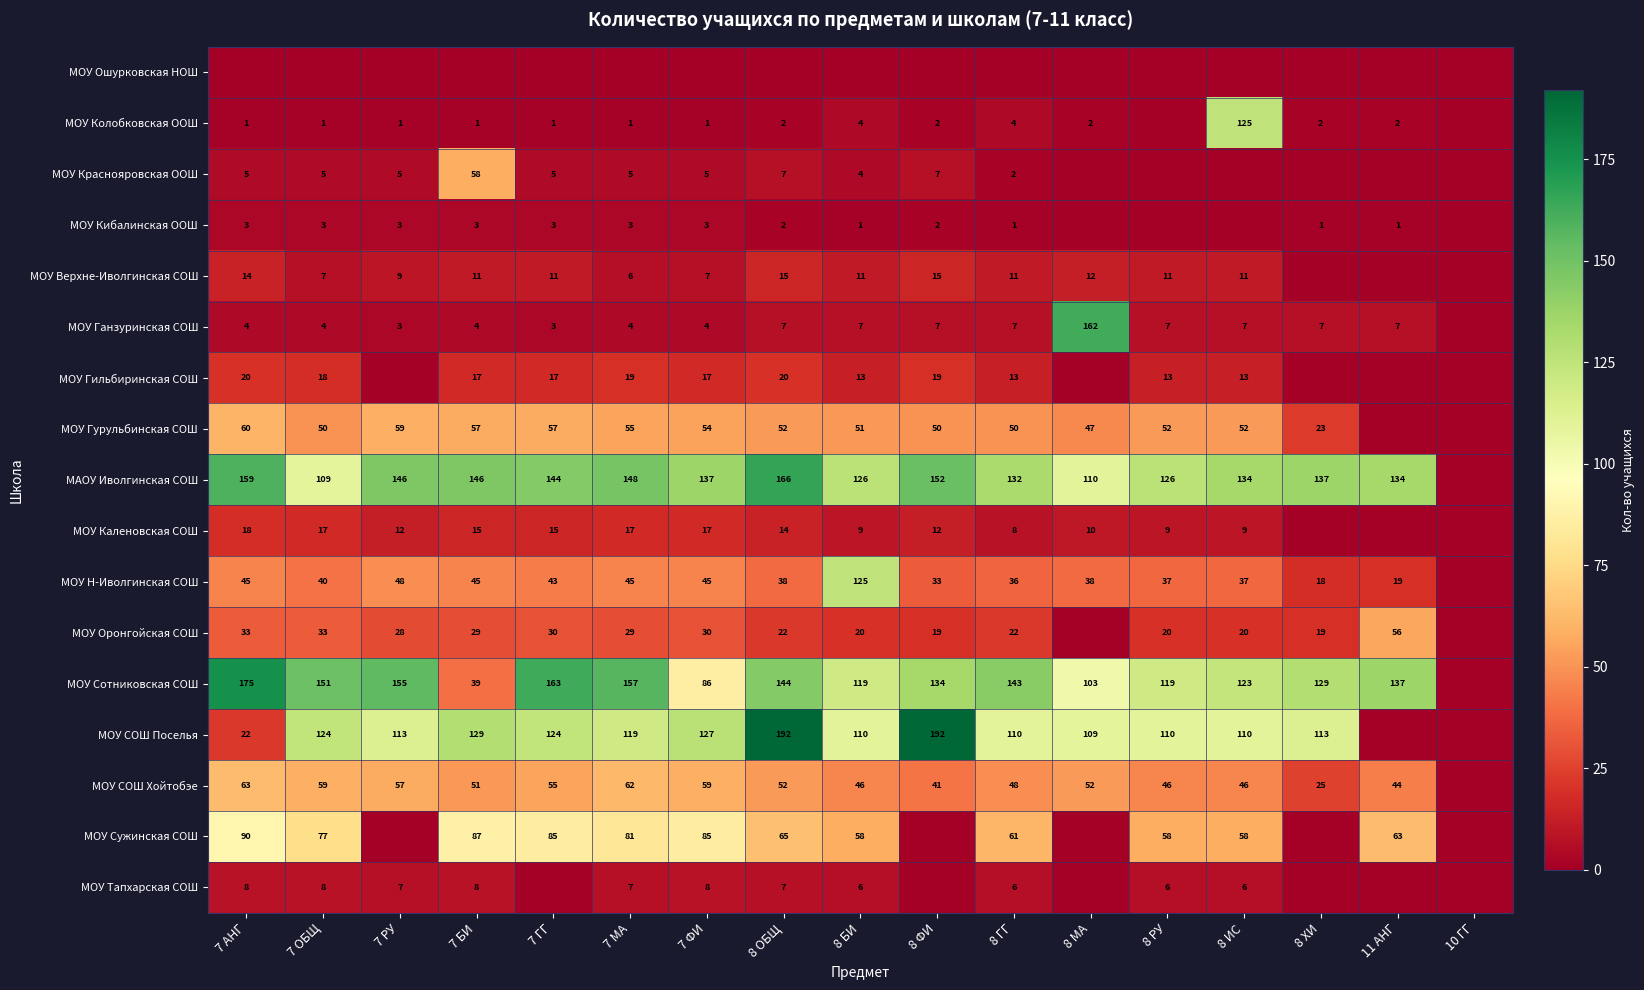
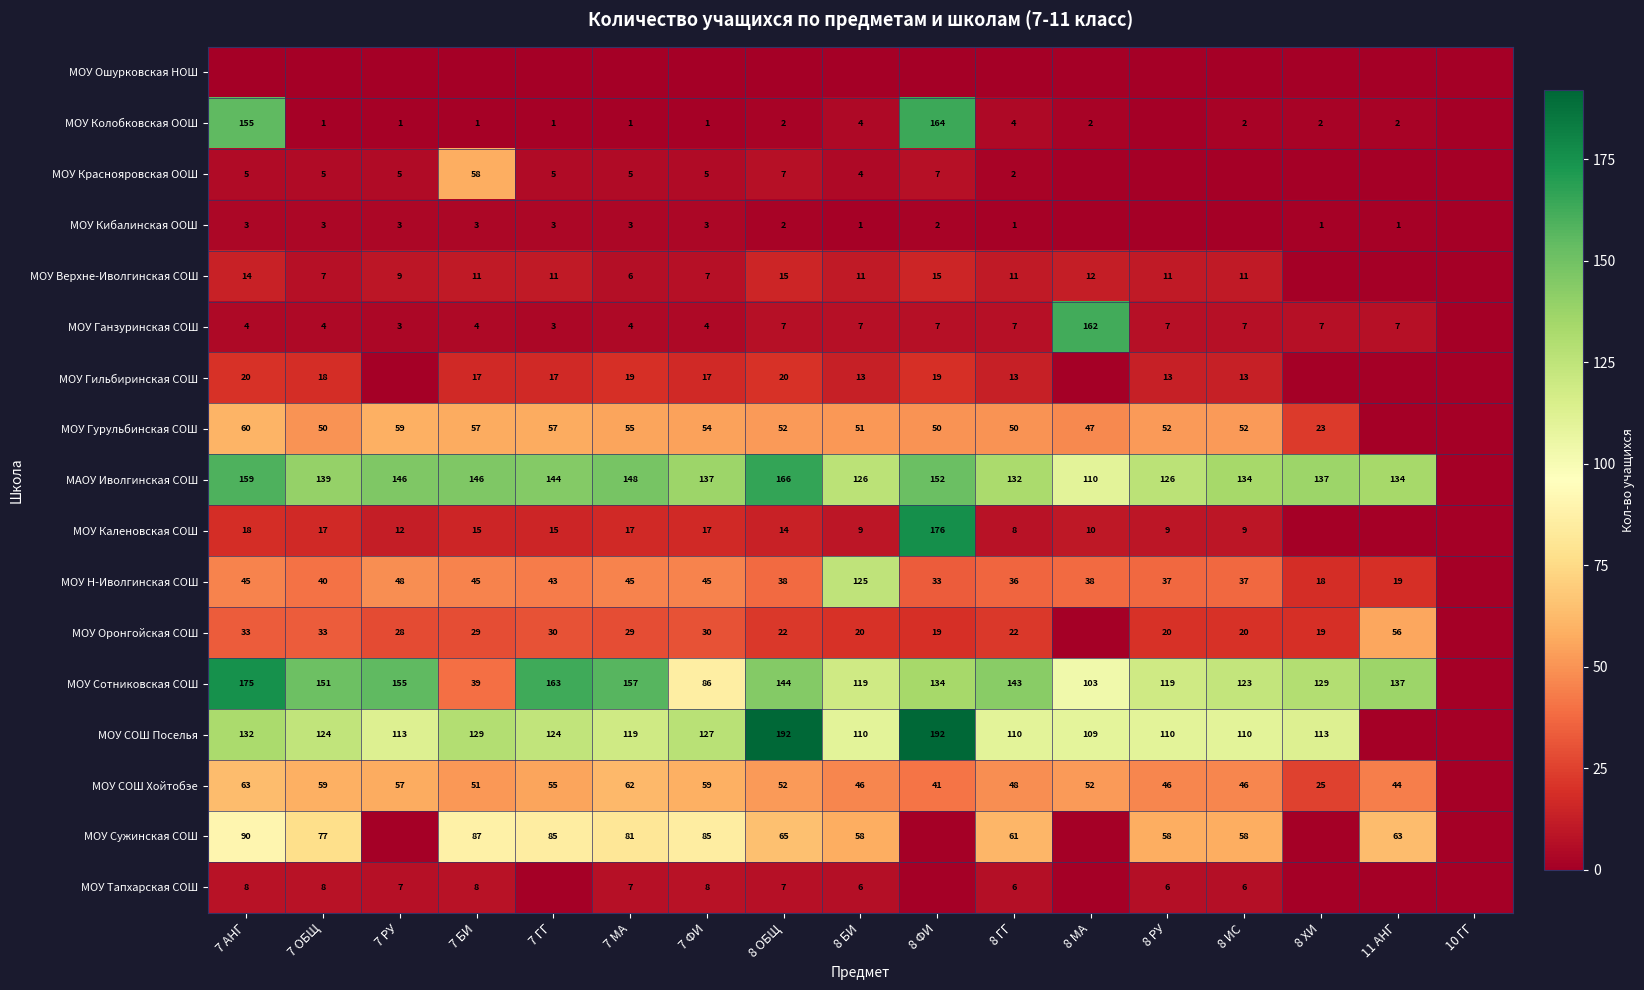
  {
    "МОУ Колобковская ООШ": {
-     "7 АНГ": 1,
+     "7 АНГ": 155,
      "7 ОБЩ": 1,
      "7 РУ": 1,
      "7 БИ": 1,
      "7 ГГ": 1,
      "7 МА": 1,
      "7 ФИ": 1,
      "8 ОБЩ": 2,
      "8 БИ": 4,
-     "8 ФИ": 2,
+     "8 ФИ": 164,
      "8 ГГ": 4,
      "8 МА": 2,
-     "8 ИС": 125,
+     "8 ИС": 2,
      "8 ХИ": 2,
      "11 АНГ": 2
    },
    "МАОУ Иволгинская СОШ": {
      "7 АНГ": 159,
-     "7 ОБЩ": 109,
+     "7 ОБЩ": 139,
      "7 РУ": 146,
      "7 БИ": 146,
      "7 ГГ": 144,
      "7 МА": 148,
      "7 ФИ": 137,
      "8 ОБЩ": 166,
      "8 БИ": 126,
      "8 ФИ": 152,
      "8 ГГ": 132,
      "8 МА": 110,
      "8 РУ": 126,
      "8 ИС": 134,
      "8 ХИ": 137,
      "11 АНГ": 134
    },
    "МОУ Каленовская СОШ": {
      "7 АНГ": 18,
      "7 ОБЩ": 17,
      "7 РУ": 12,
      "7 БИ": 15,
      "7 ГГ": 15,
      "7 МА": 17,
      "7 ФИ": 17,
      "8 ОБЩ": 14,
      "8 БИ": 9,
-     "8 ФИ": 12,
+     "8 ФИ": 176,
      "8 ГГ": 8,
      "8 МА": 10,
      "8 РУ": 9,
      "8 ИС": 9
    },
    "МОУ СОШ Поселья": {
-     "7 АНГ": 22,
+     "7 АНГ": 132,
      "7 ОБЩ": 124,
      "7 РУ": 113,
      "7 БИ": 129,
      "7 ГГ": 124,
      "7 МА": 119,
      "7 ФИ": 127,
      "8 ОБЩ": 192,
      "8 БИ": 110,
      "8 ФИ": 192,
      "8 ГГ": 110,
      "8 МА": 109,
      "8 РУ": 110,
      "8 ИС": 110,
      "8 ХИ": 113
    }
  }
